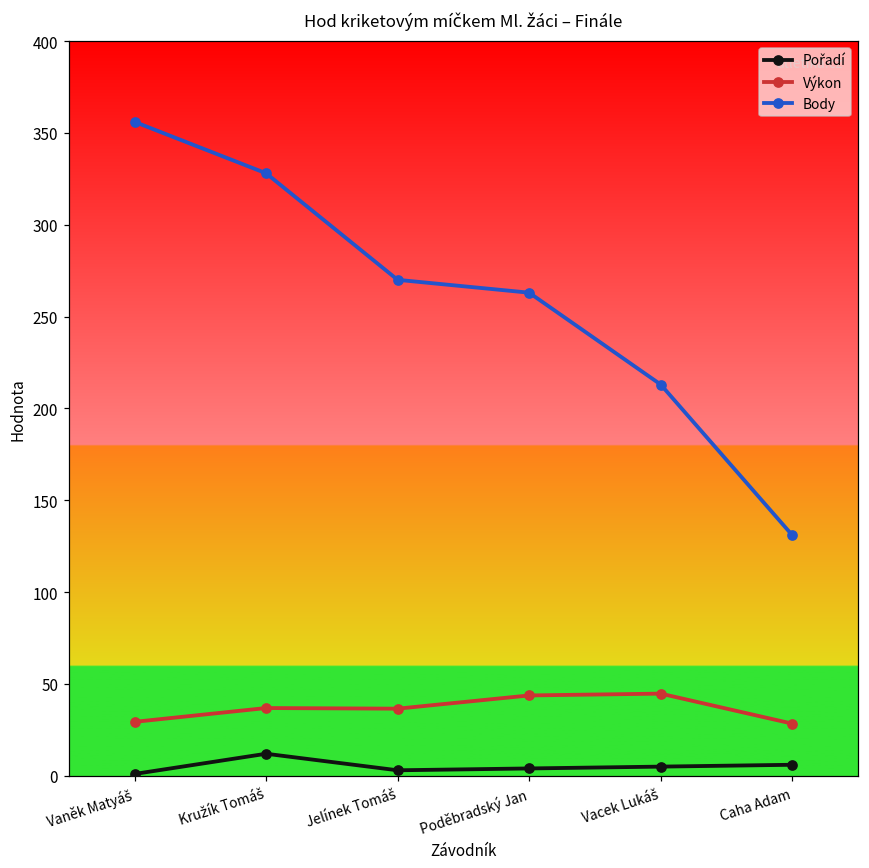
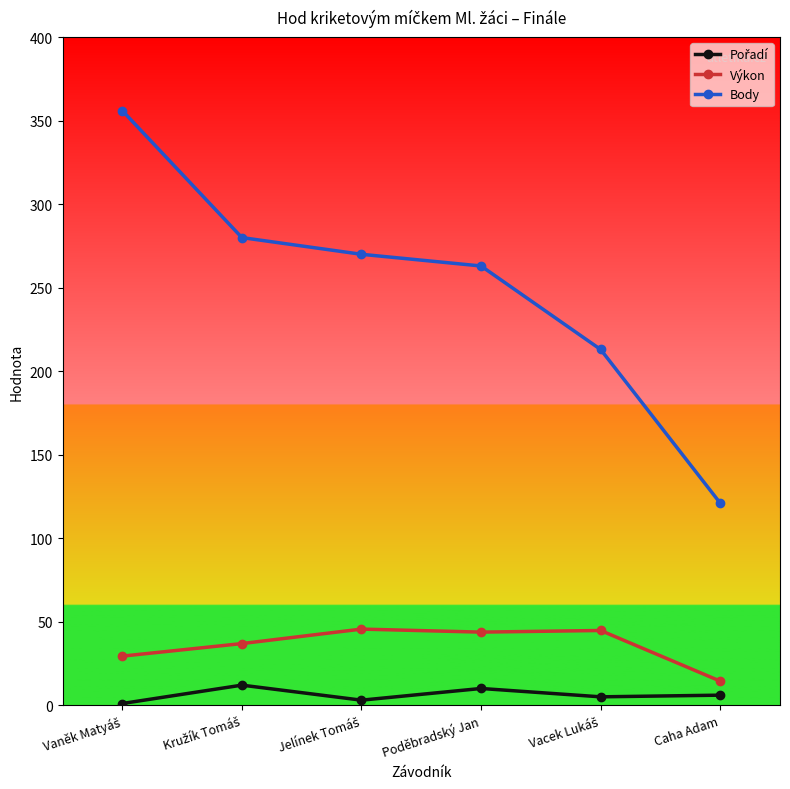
  {
    "Pořadí": {
      "Vaněk Matyáš": 1,
      "Kružík Tomáš": 12,
      "Jelínek Tomáš": 3,
-     "Poděbradský Jan": 4,
+     "Poděbradský Jan": 10,
      "Vacek Lukáš": 5,
      "Caha Adam": 6
    },
    "Výkon": {
      "Vaněk Matyáš": 29,
      "Kružík Tomáš": 37,
-     "Jelínek Tomáš": 37,
+     "Jelínek Tomáš": 46,
      "Poděbradský Jan": 44,
      "Vacek Lukáš": 45,
-     "Caha Adam": 28
+     "Caha Adam": 14
    },
    "Body": {
      "Vaněk Matyáš": 356,
-     "Kružík Tomáš": 328,
+     "Kružík Tomáš": 280,
      "Jelínek Tomáš": 270,
      "Poděbradský Jan": 263,
      "Vacek Lukáš": 213,
-     "Caha Adam": 131
+     "Caha Adam": 121
    }
  }
